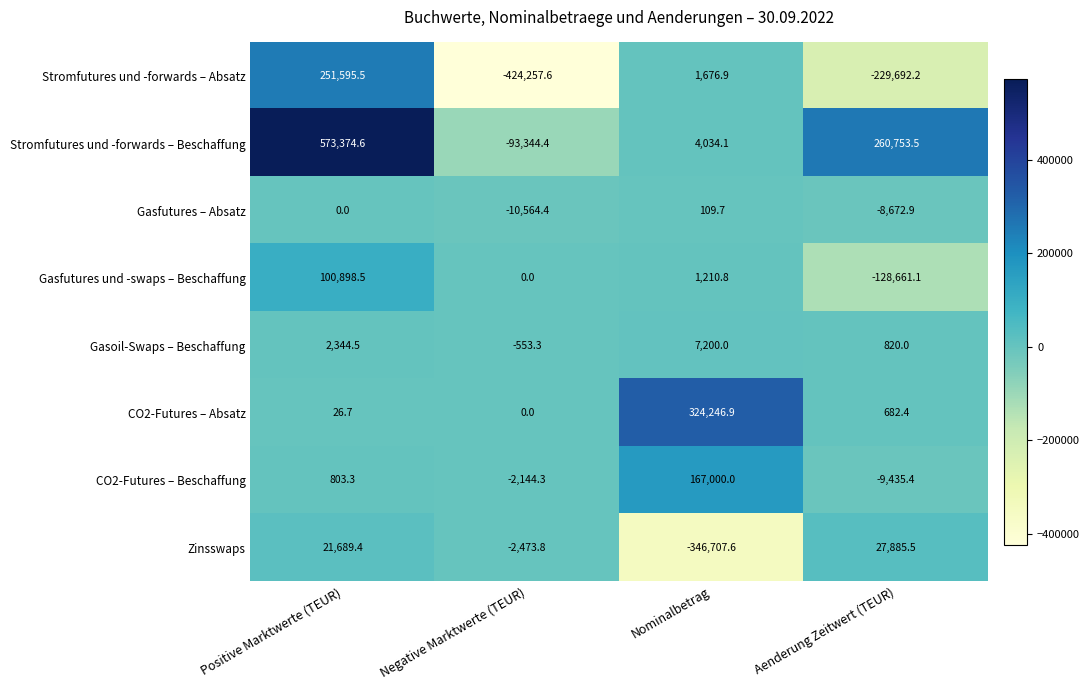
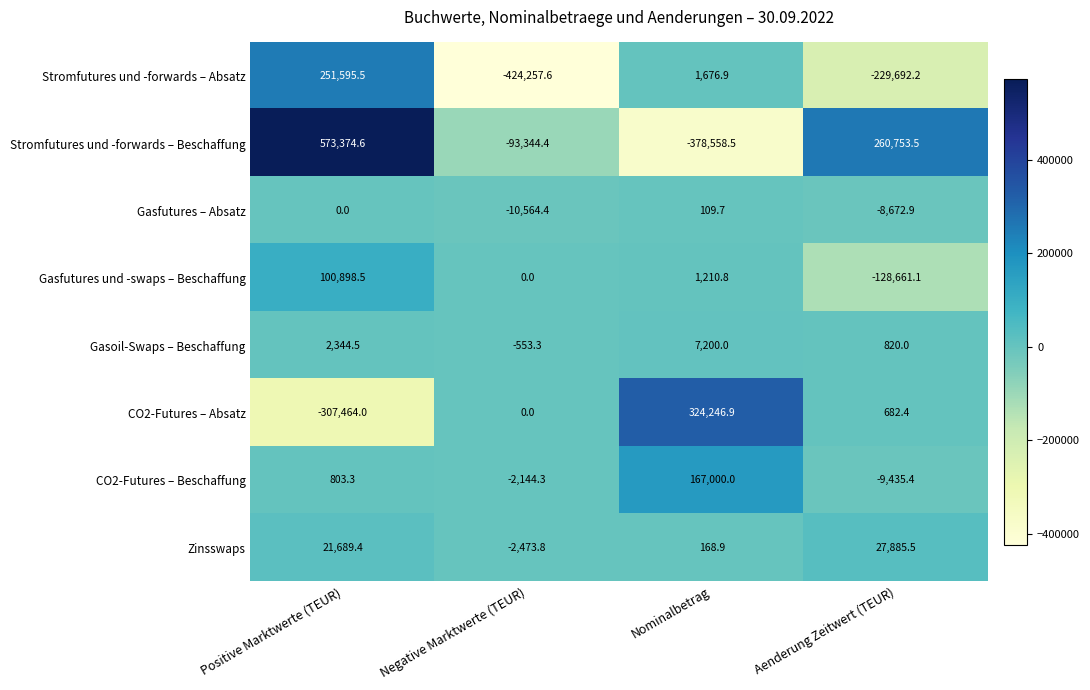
  {
    "Stromfutures und -forwards – Absatz": {
      "Positive Marktwerte (TEUR)": "251,595.5",
      "Negative Marktwerte (TEUR)": "-424,257.6",
      "Nominalbetrag": "1,676.9",
      "Aenderung Zeitwert (TEUR)": "-229,692.2"
    },
    "Stromfutures und -forwards – Beschaffung": {
      "Positive Marktwerte (TEUR)": "573,374.6",
      "Negative Marktwerte (TEUR)": "-93,344.4",
-     "Nominalbetrag": "4,034.1",
+     "Nominalbetrag": "-378,558.5",
      "Aenderung Zeitwert (TEUR)": "260,753.5"
    },
    "Gasfutures – Absatz": {
      "Positive Marktwerte (TEUR)": "0.0",
      "Negative Marktwerte (TEUR)": "-10,564.4",
      "Nominalbetrag": "109.7",
      "Aenderung Zeitwert (TEUR)": "-8,672.9"
    },
    "Gasfutures und -swaps – Beschaffung": {
      "Positive Marktwerte (TEUR)": "100,898.5",
      "Negative Marktwerte (TEUR)": "0.0",
      "Nominalbetrag": "1,210.8",
      "Aenderung Zeitwert (TEUR)": "-128,661.1"
    },
    "Gasoil-Swaps – Beschaffung": {
      "Positive Marktwerte (TEUR)": "2,344.5",
      "Negative Marktwerte (TEUR)": "-553.3",
      "Nominalbetrag": "7,200.0",
      "Aenderung Zeitwert (TEUR)": "820.0"
    },
    "CO2-Futures – Absatz": {
-     "Positive Marktwerte (TEUR)": "26.7",
+     "Positive Marktwerte (TEUR)": "-307,464.0",
      "Negative Marktwerte (TEUR)": "0.0",
      "Nominalbetrag": "324,246.9",
      "Aenderung Zeitwert (TEUR)": "682.4"
    },
    "CO2-Futures – Beschaffung": {
      "Positive Marktwerte (TEUR)": "803.3",
      "Negative Marktwerte (TEUR)": "-2,144.3",
      "Nominalbetrag": "167,000.0",
      "Aenderung Zeitwert (TEUR)": "-9,435.4"
    },
    "Zinsswaps": {
      "Positive Marktwerte (TEUR)": "21,689.4",
      "Negative Marktwerte (TEUR)": "-2,473.8",
-     "Nominalbetrag": "-346,707.6",
+     "Nominalbetrag": "168.9",
      "Aenderung Zeitwert (TEUR)": "27,885.5"
    }
  }
